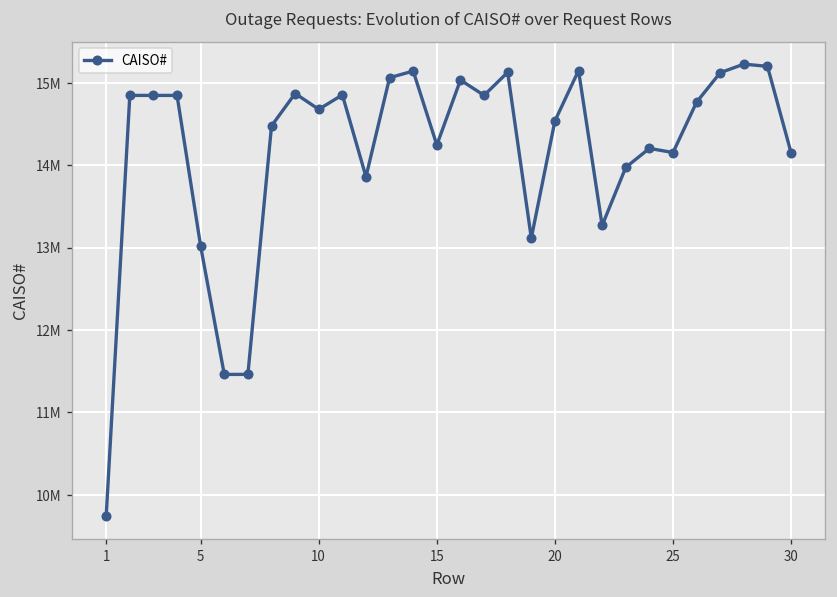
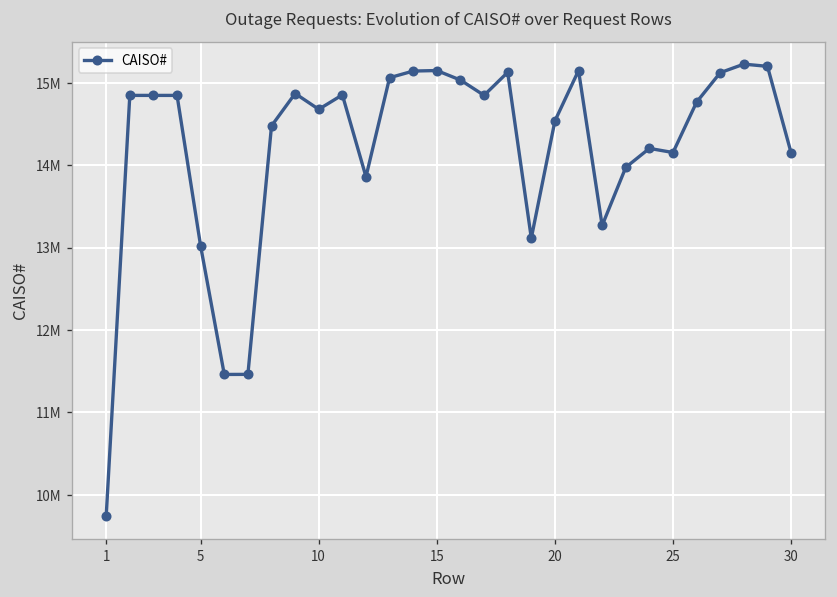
  {
    "1": 9700000,
    "5": 13000000,
    "10": 14700000,
-   "15": 14200000,
+   "15": 15100000,
    "20": 14500000,
    "25": 14200000,
    "30": 14200000
  }
